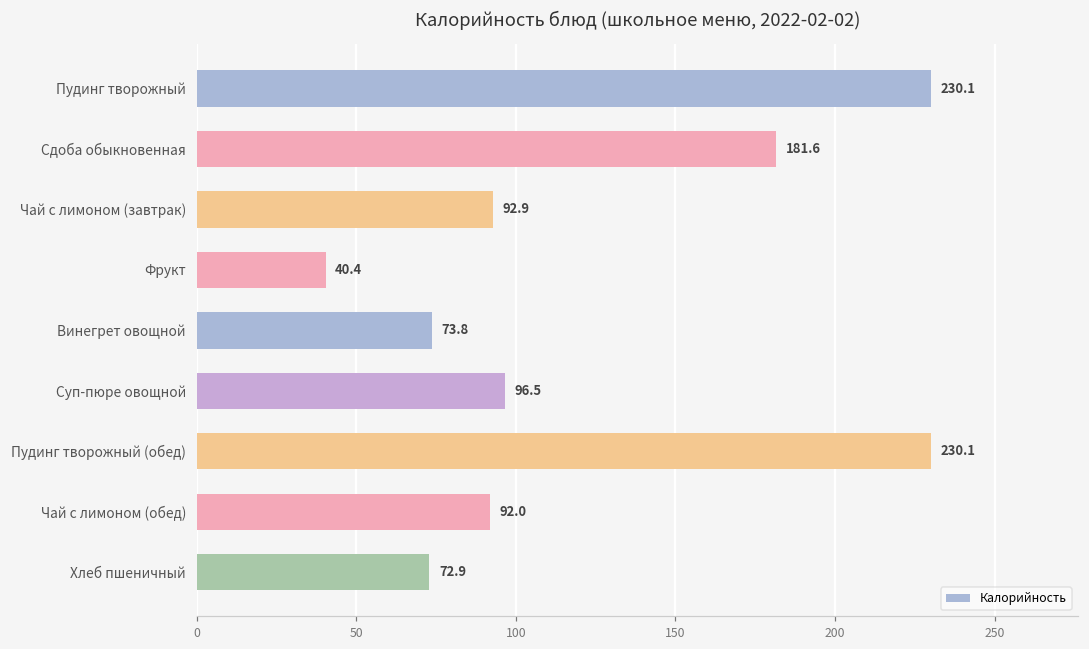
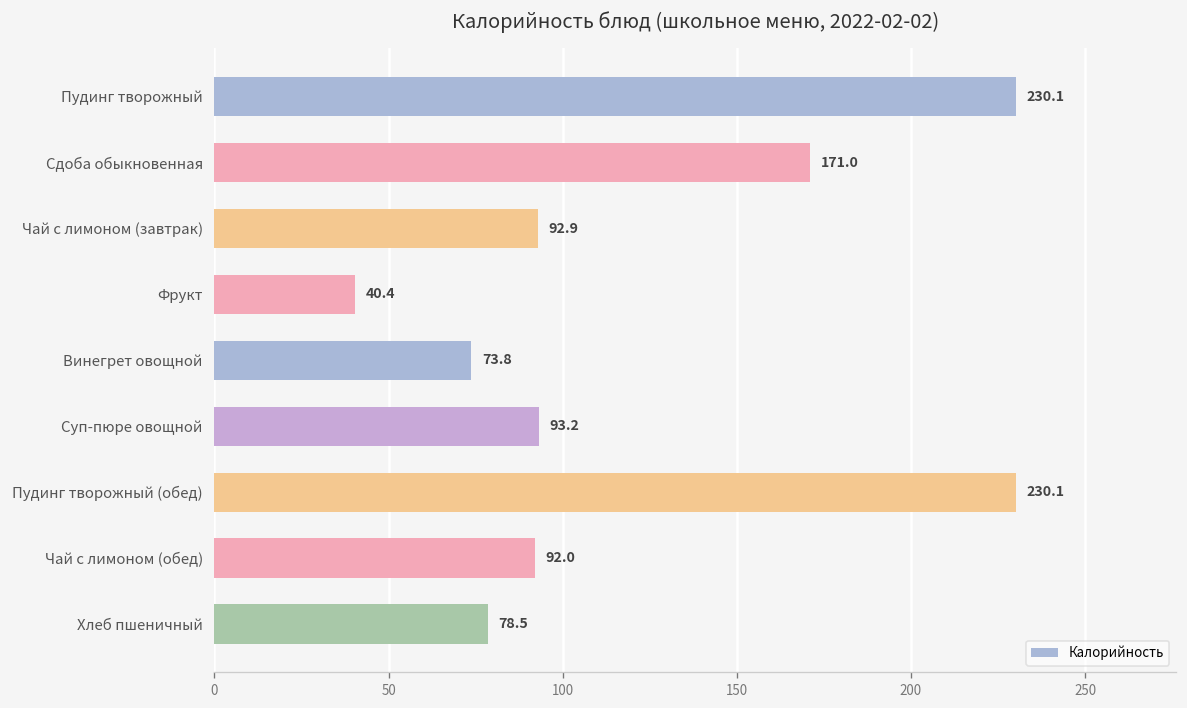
  {
    "Пудинг творожный": 230.1,
-   "Сдоба обыкновенная": 181.6,
+   "Сдоба обыкновенная": 171.0,
    "Чай с лимоном (завтрак)": 92.9,
    "Фрукт": 40.4,
    "Винегрет овощной": 73.8,
-   "Суп-пюре овощной": 96.5,
+   "Суп-пюре овощной": 93.2,
    "Пудинг творожный (обед)": 230.1,
    "Чай с лимоном (обед)": 92.0,
-   "Хлеб пшеничный": 72.9
+   "Хлеб пшеничный": 78.5
  }
